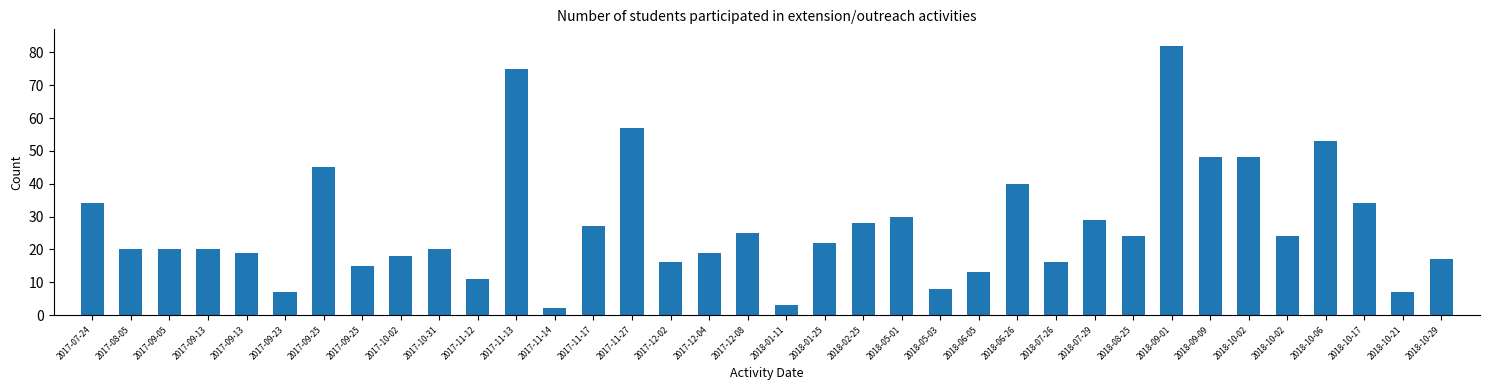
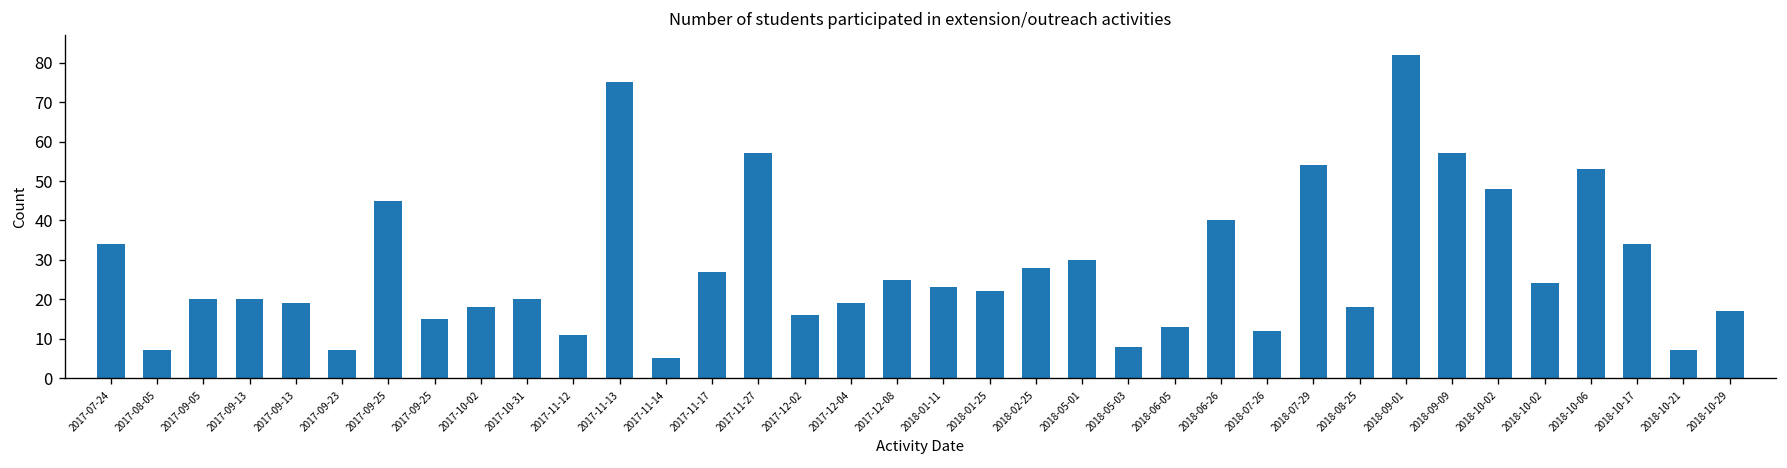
  {
    "2017-07-24": 34,
-   "2017-08-05": 20,
+   "2017-08-05": 7,
    "2017-09-05": 20,
    "2017-09-23": 7,
    "2017-10-02": 18,
    "2017-10-31": 20,
    "2017-11-12": 11,
    "2017-11-13": 75,
-   "2017-11-14": 2,
+   "2017-11-14": 5,
    "2017-11-17": 27,
    "2017-11-27": 57,
    "2017-12-02": 16,
    "2017-12-04": 19,
    "2017-12-08": 25,
-   "2018-01-11": 3,
+   "2018-01-11": 23,
    "2018-01-25": 22,
    "2018-02-25": 28,
    "2018-05-01": 30,
    "2018-05-03": 8,
    "2018-06-05": 13,
    "2018-06-26": 40,
-   "2018-07-26": 16,
-   "2018-07-29": 29,
-   "2018-08-25": 24,
+   "2018-07-26": 12,
+   "2018-07-29": 54,
+   "2018-08-25": 18,
    "2018-09-01": 82,
-   "2018-09-09": 48,
+   "2018-09-09": 57,
    "2018-10-06": 53,
    "2018-10-17": 34,
    "2018-10-21": 7,
    "2018-10-29": 17
  }
